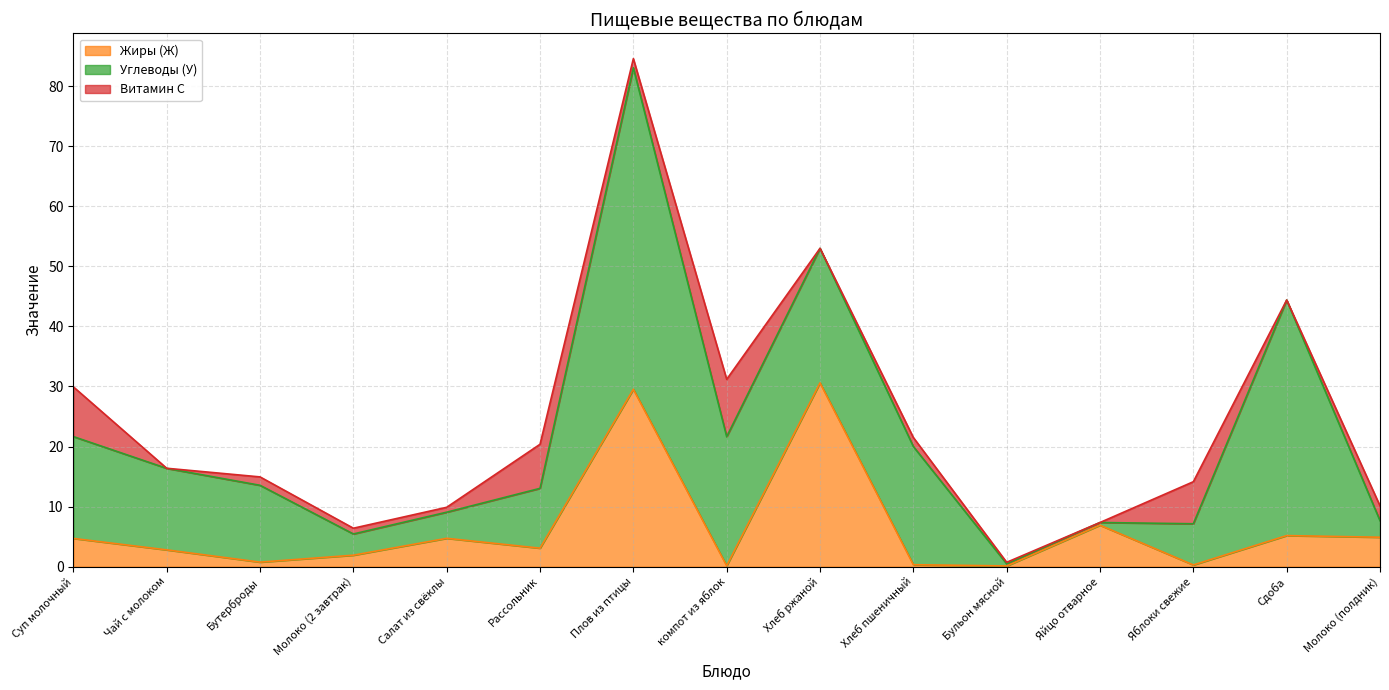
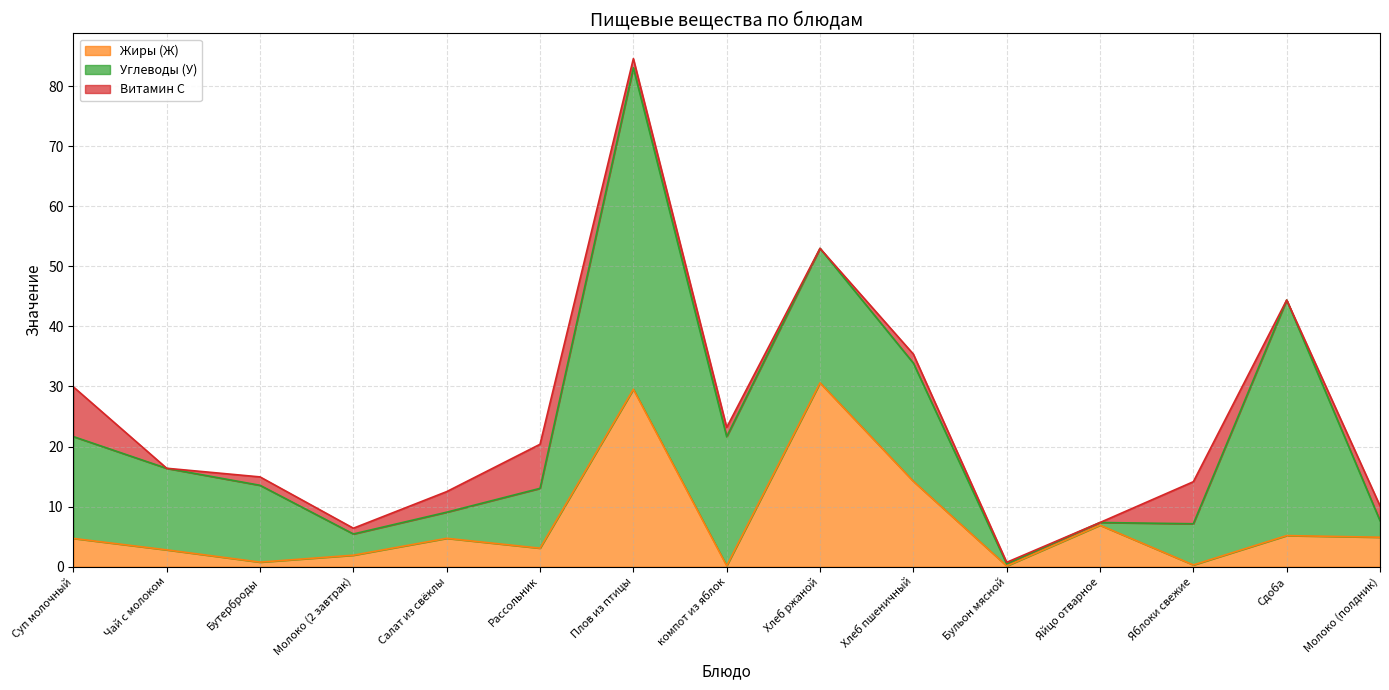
  {
    "Жиры (Ж)": {
      "Суп молочный": 5,
      "Чай с молоком": 3,
      "Бутерброды": 1,
      "Молоко (2 завтрак)": 2,
      "Салат из свёклы": 5,
      "Рассольник": 3,
      "Плов из птицы": 30,
      "компот из яблок": 0,
      "Хлеб ржаной": 31,
-     "Хлеб пшеничный": 0,
+     "Хлеб пшеничный": 14,
      "Яйцо отварное": 7,
      "Яблоки свежие": 0,
      "Сдоба": 5,
      "Молоко (полдник)": 5
    },
    "Углеводы (У)": {
      "Суп молочный": 17,
      "Бутерброды": 13,
      "Молоко (2 завтрак)": 4,
      "Салат из свёклы": 4,
      "Рассольник": 10,
      "Плов из птицы": 54,
      "компот из яблок": 21,
      "Хлеб пшеничный": 20,
      "Яблоки свежие": 7,
      "Молоко (полдник)": 3
    },
    "Витамин С": {
      "Суп молочный": 8,
      "Бутерброды": 1,
      "Молоко (2 завтрак)": 1,
-     "Салат из свёклы": 1,
+     "Салат из свёклы": 3,
      "Рассольник": 7,
      "Плов из птицы": 2,
-     "компот из яблок": 10,
+     "компот из яблок": 2,
      "Хлеб пшеничный": 2,
      "Яблоки свежие": 7,
      "Молоко (полдник)": 2
    }
  }
